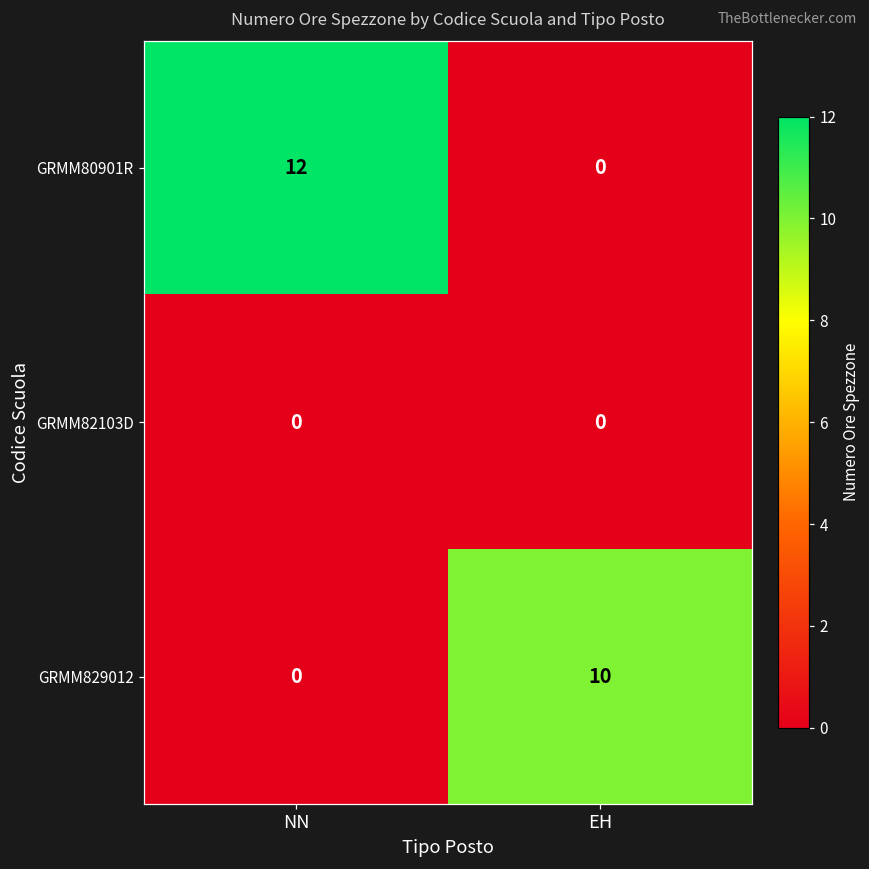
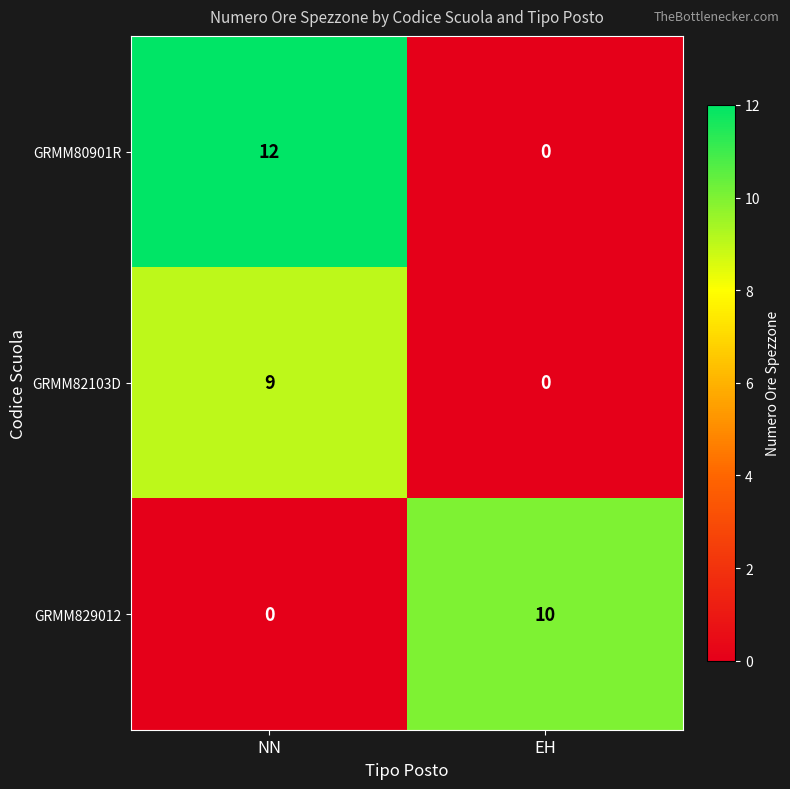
  {
    "GRMM80901R": {
      "NN": 12,
      "EH": 0
    },
    "GRMM82103D": {
-     "NN": 0,
+     "NN": 9,
      "EH": 0
    },
    "GRMM829012": {
      "NN": 0,
      "EH": 10
    }
  }
